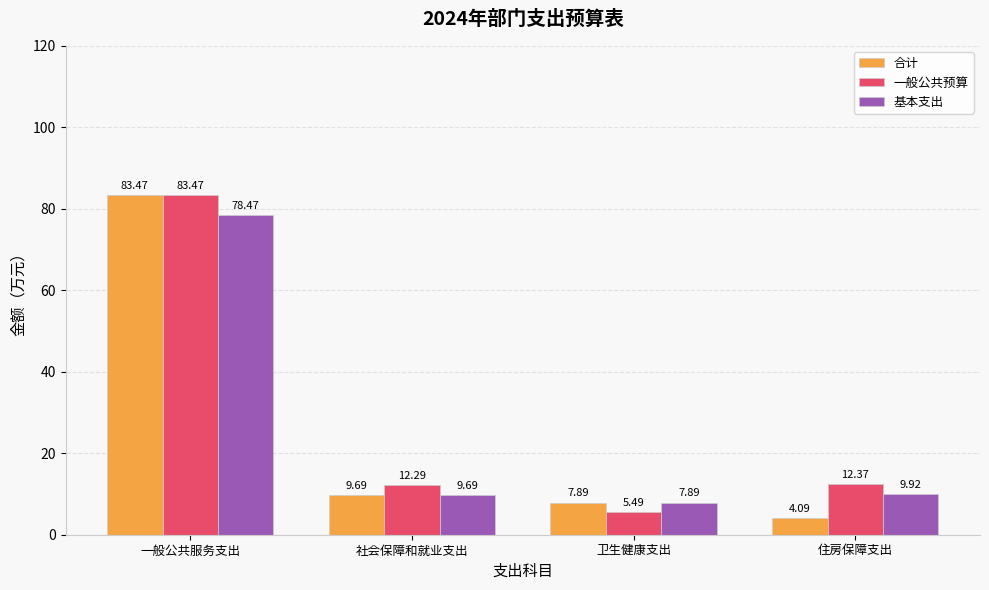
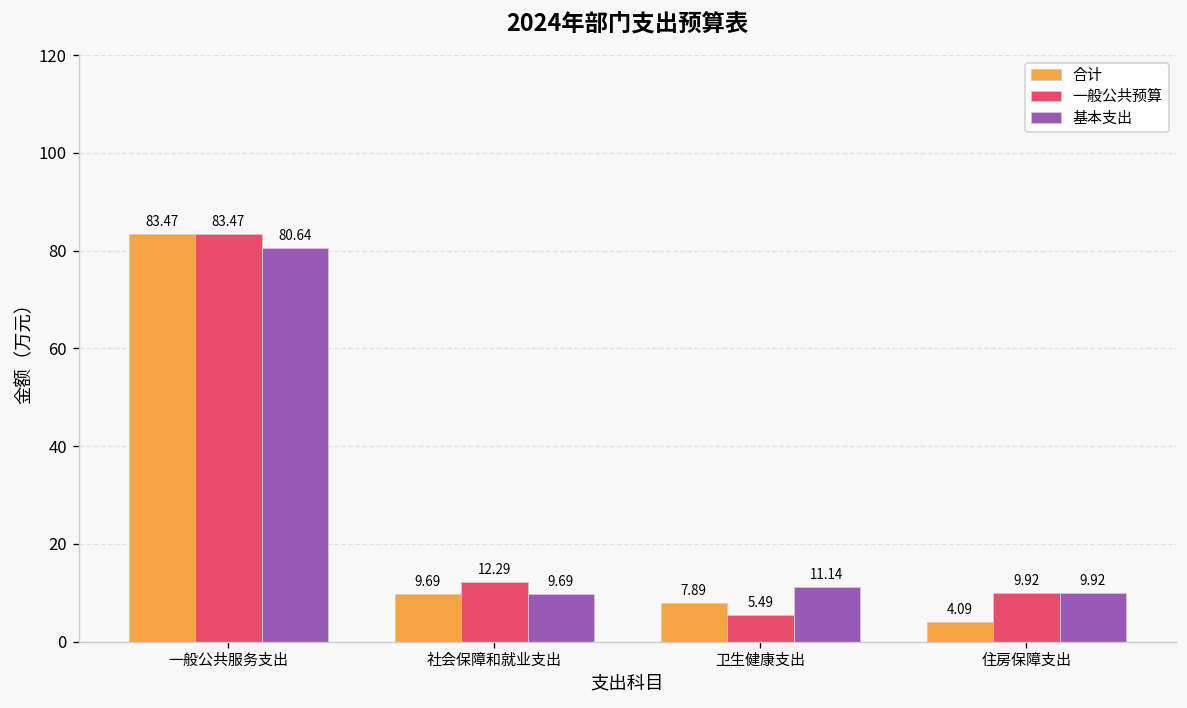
  {
    "合计": {
      "一般公共服务支出": 83.47,
      "社会保障和就业支出": 9.69,
      "卫生健康支出": 7.89,
      "住房保障支出": 4.09
    },
    "一般公共预算": {
      "一般公共服务支出": 83.47,
      "社会保障和就业支出": 12.29,
      "卫生健康支出": 5.49,
-     "住房保障支出": 12.37
+     "住房保障支出": 9.92
    },
    "基本支出": {
-     "一般公共服务支出": 78.47,
+     "一般公共服务支出": 80.64,
      "社会保障和就业支出": 9.69,
-     "卫生健康支出": 7.89,
+     "卫生健康支出": 11.14,
      "住房保障支出": 9.92
    }
  }
